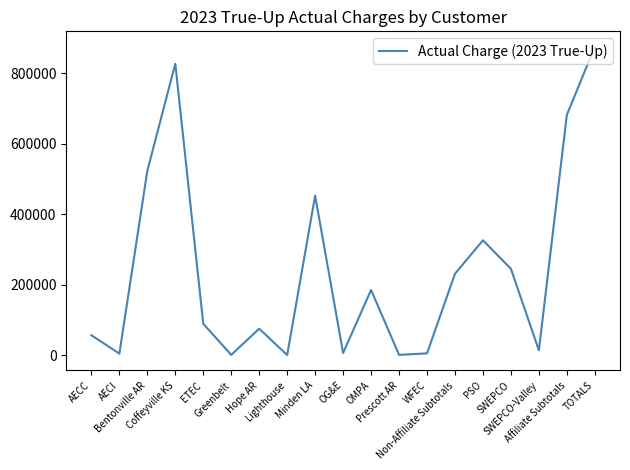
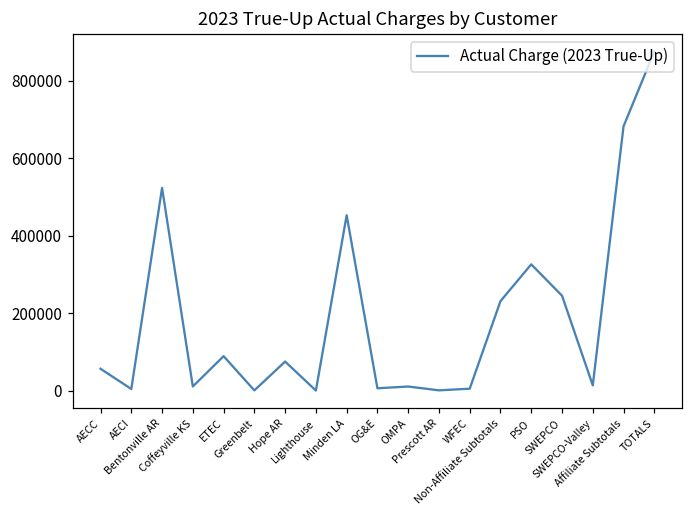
  {
    "AECC": 60000,
    "AECI": 0,
    "Bentonville AR": 520000,
-   "Coffeyville KS": 830000,
+   "Coffeyville KS": 10000,
    "ETEC": 90000,
    "Greenbelt": 0,
    "Hope AR": 80000,
    "Lighthouse": 0,
    "Minden LA": 450000,
    "OG&E": 10000,
-   "OMPA": 190000,
+   "OMPA": 10000,
    "Prescott AR": 0,
    "WFEC": 10000,
    "Non-Affiliate Subtotals": 230000,
    "PSO": 330000,
    "SWEPCO": 250000,
    "SWEPCO-Valley": 10000,
    "Affiliate Subtotals": 680000
  }
